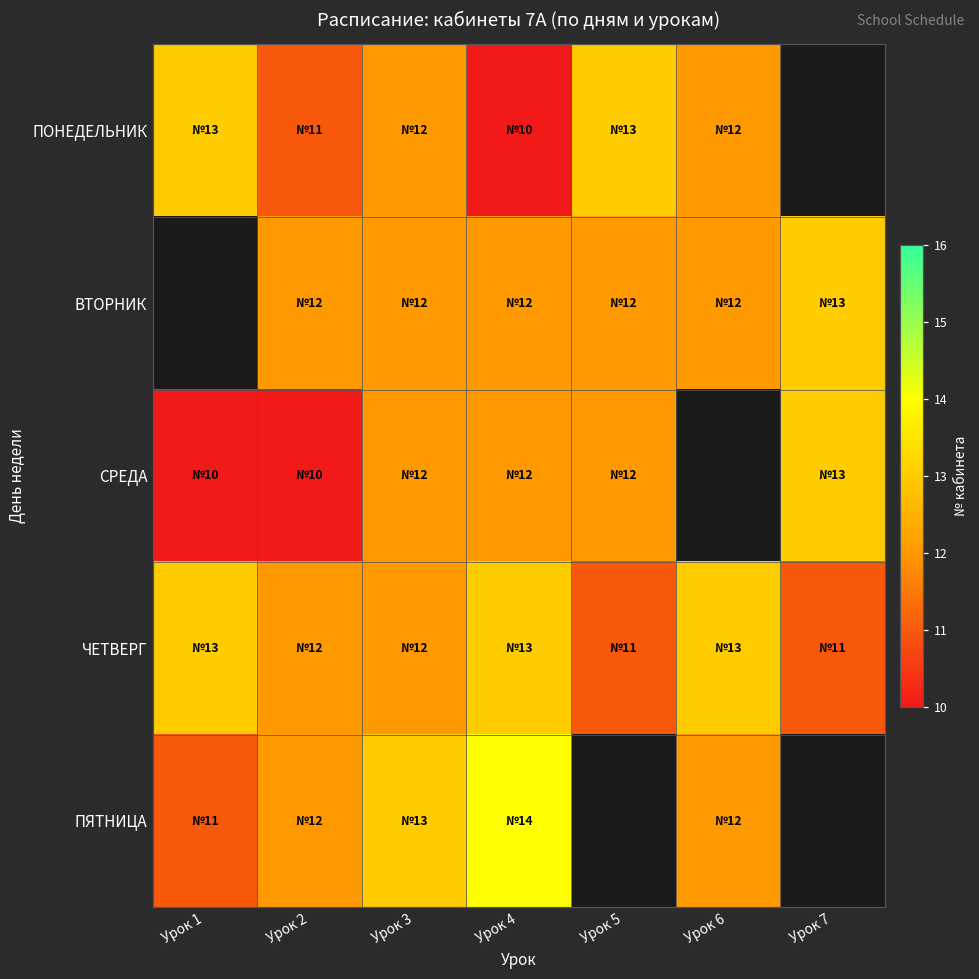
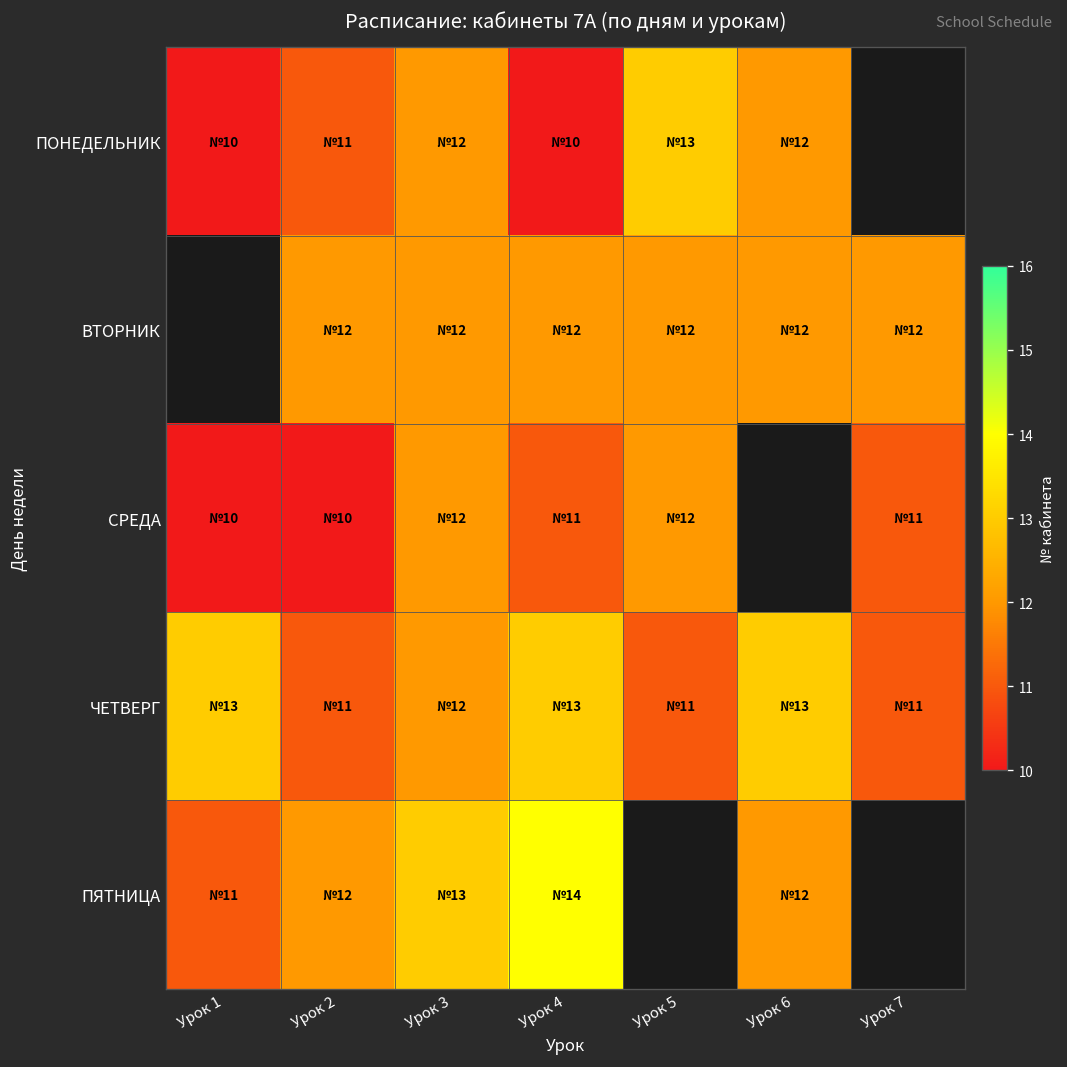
  {
    "ПОНЕДЕЛЬНИК": {
-     "Урок 1": 13,
+     "Урок 1": 10,
      "Урок 2": 11,
      "Урок 3": 12,
      "Урок 4": 10,
      "Урок 5": 13,
      "Урок 6": 12
    },
    "ВТОРНИК": {
      "Урок 2": 12,
      "Урок 3": 12,
      "Урок 4": 12,
      "Урок 5": 12,
      "Урок 6": 12,
-     "Урок 7": 13
+     "Урок 7": 12
    },
    "СРЕДА": {
      "Урок 1": 10,
      "Урок 2": 10,
      "Урок 3": 12,
-     "Урок 4": 12,
+     "Урок 4": 11,
      "Урок 5": 12,
-     "Урок 7": 13
+     "Урок 7": 11
    },
    "ЧЕТВЕРГ": {
      "Урок 1": 13,
-     "Урок 2": 12,
+     "Урок 2": 11,
      "Урок 3": 12,
      "Урок 4": 13,
      "Урок 5": 11,
      "Урок 6": 13,
      "Урок 7": 11
    },
    "ПЯТНИЦА": {
      "Урок 1": 11,
      "Урок 2": 12,
      "Урок 3": 13,
      "Урок 4": 14,
      "Урок 6": 12
    }
  }
